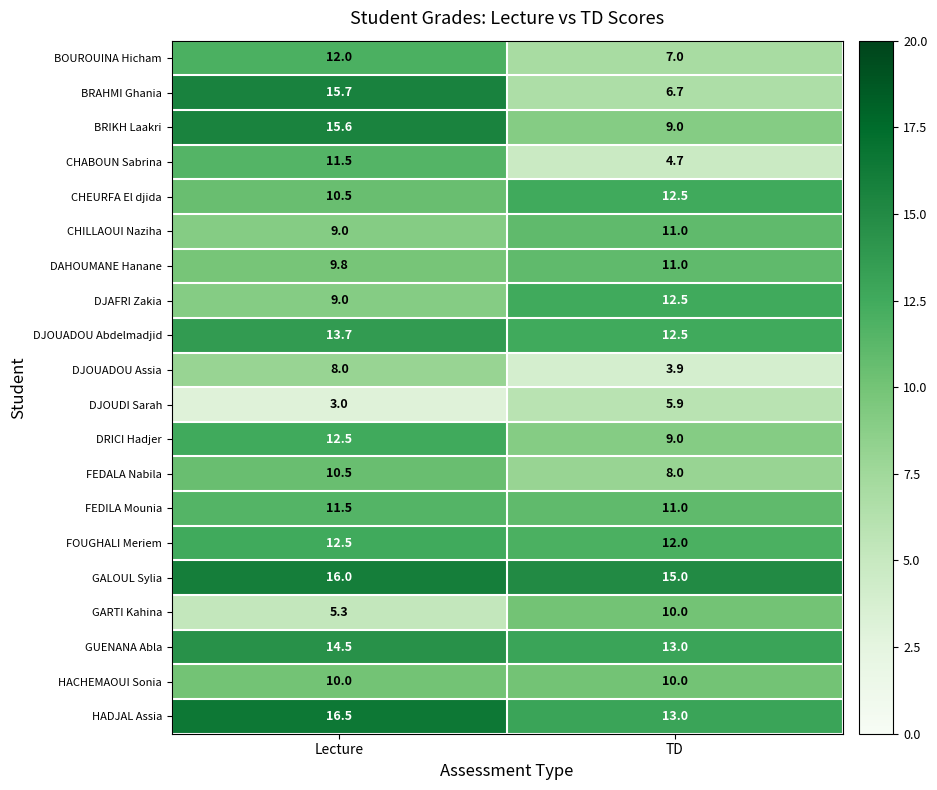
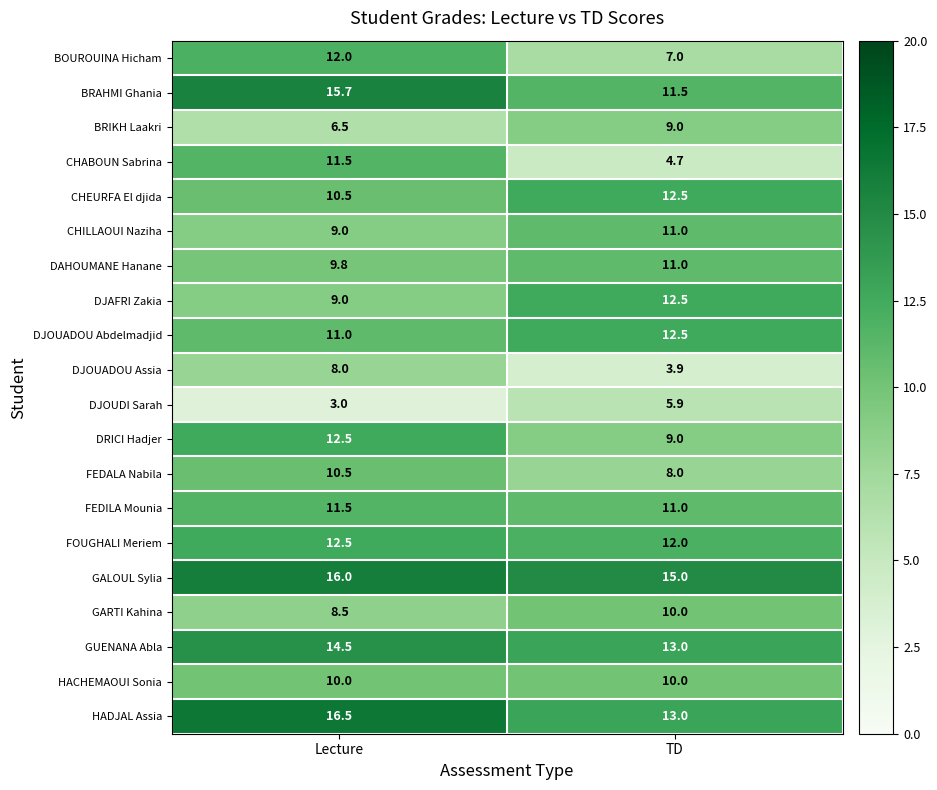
  {
    "BOUROUINA Hicham": {
      "Lecture": 12.0,
      "TD": 7.0
    },
    "BRAHMI Ghania": {
      "Lecture": 15.7,
-     "TD": 6.7
+     "TD": 11.5
    },
    "BRIKH Laakri": {
-     "Lecture": 15.6,
+     "Lecture": 6.5,
      "TD": 9.0
    },
    "CHABOUN Sabrina": {
      "Lecture": 11.5,
      "TD": 4.7
    },
    "CHEURFA El djida": {
      "Lecture": 10.5,
      "TD": 12.5
    },
    "CHILLAOUI Naziha": {
      "Lecture": 9.0,
      "TD": 11.0
    },
    "DAHOUMANE Hanane": {
      "Lecture": 9.8,
      "TD": 11.0
    },
    "DJAFRI Zakia": {
      "Lecture": 9.0,
      "TD": 12.5
    },
    "DJOUADOU Abdelmadjid": {
-     "Lecture": 13.7,
+     "Lecture": 11.0,
      "TD": 12.5
    },
    "DJOUADOU Assia": {
      "Lecture": 8.0,
      "TD": 3.9
    },
    "DJOUDI Sarah": {
      "Lecture": 3.0,
      "TD": 5.9
    },
    "DRICI Hadjer": {
      "Lecture": 12.5,
      "TD": 9.0
    },
    "FEDALA Nabila": {
      "Lecture": 10.5,
      "TD": 8.0
    },
    "FEDILA Mounia": {
      "Lecture": 11.5,
      "TD": 11.0
    },
    "FOUGHALI Meriem": {
      "Lecture": 12.5,
      "TD": 12.0
    },
    "GALOUL Sylia": {
      "Lecture": 16.0,
      "TD": 15.0
    },
    "GARTI Kahina": {
-     "Lecture": 5.3,
+     "Lecture": 8.5,
      "TD": 10.0
    },
    "GUENANA Abla": {
      "Lecture": 14.5,
      "TD": 13.0
    },
    "HACHEMAOUI Sonia": {
      "Lecture": 10.0,
      "TD": 10.0
    },
    "HADJAL Assia": {
      "Lecture": 16.5,
      "TD": 13.0
    }
  }
